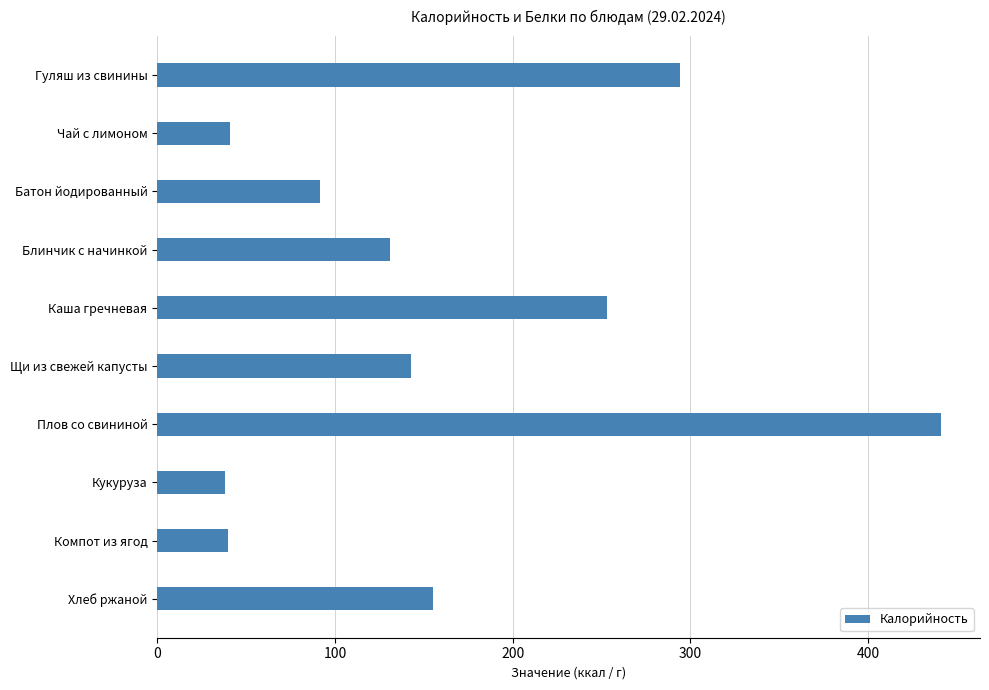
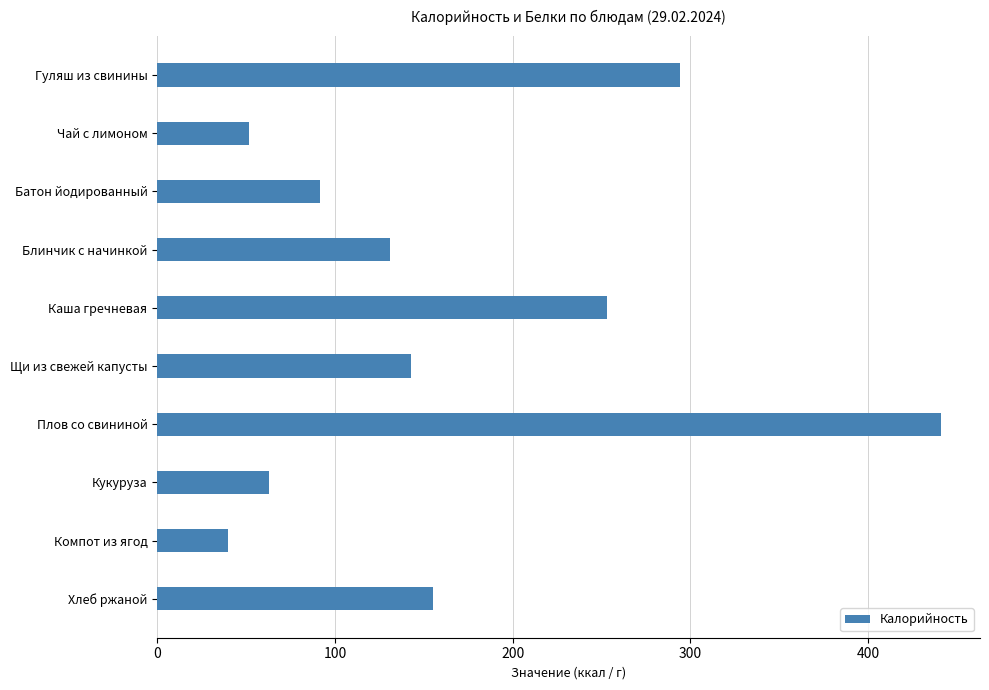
  {
    "Гуляш из свинины": 294,
-   "Чай с лимоном": 41,
+   "Чай с лимоном": 52,
    "Батон йодированный": 92,
    "Блинчик с начинкой": 131,
    "Каша гречневая": 253,
    "Щи из свежей капусты": 143,
    "Плов со свининой": 441,
-   "Кукуруза": 38,
+   "Кукуруза": 63,
    "Компот из ягод": 40,
    "Хлеб ржаной": 155
  }
